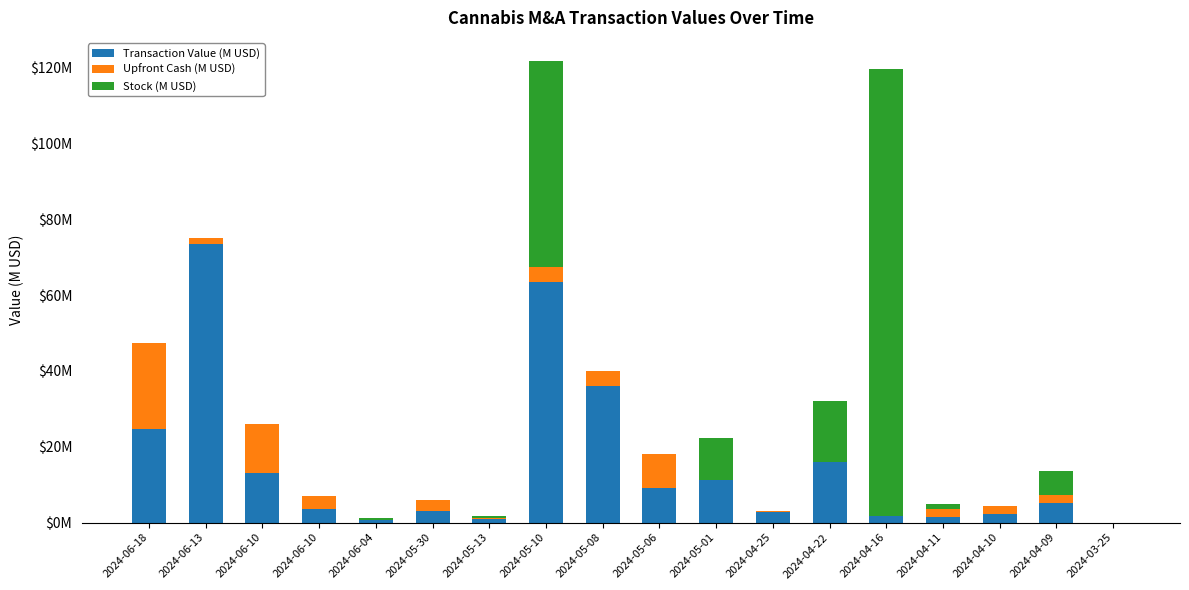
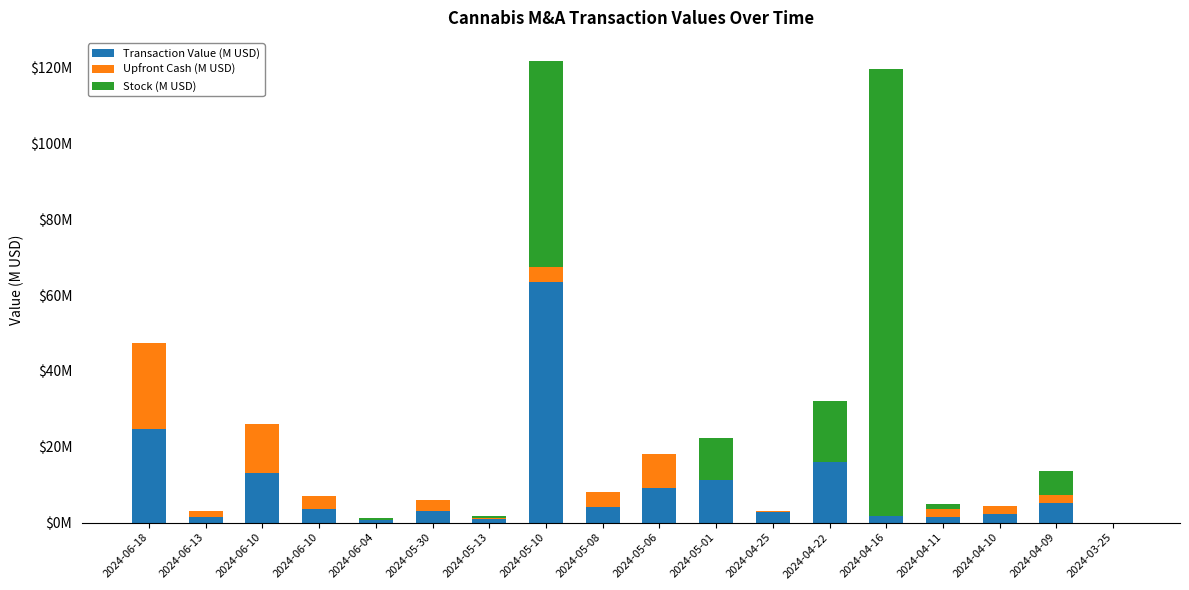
  {
    "Transaction Value (M USD)": {
      "2024-06-18": "$25000000",
-     "2024-06-13": "$74000000",
+     "2024-06-13": "$2000000",
      "2024-06-04": "$1000000",
      "2024-05-30": "$3000000",
      "2024-05-13": "$1000000",
      "2024-05-10": "$63000000",
-     "2024-05-08": "$36000000",
+     "2024-05-08": "$4000000",
      "2024-05-06": "$9000000",
      "2024-05-01": "$11000000",
      "2024-04-25": "$3000000",
      "2024-04-22": "$16000000",
      "2024-04-16": "$2000000",
      "2024-04-11": "$2000000",
      "2024-04-10": "$2000000",
      "2024-04-09": "$5000000",
      "2024-03-25": "$0"
    },
    "Upfront Cash (M USD)": {
      "2024-06-18": "$23000000",
      "2024-06-13": "$2000000",
      "2024-06-04": "$0",
      "2024-05-30": "$3000000",
      "2024-05-10": "$4000000",
      "2024-05-08": "$4000000",
      "2024-05-06": "$9000000",
      "2024-05-01": "$0",
      "2024-04-22": "$0",
      "2024-04-16": "$0",
      "2024-04-11": "$2000000",
      "2024-04-10": "$2000000",
      "2024-04-09": "$2000000",
      "2024-03-25": "$0"
    },
    "Stock (M USD)": {
      "2024-06-18": "$0",
      "2024-06-13": "$0",
      "2024-06-04": "$1000000",
      "2024-05-30": "$0",
      "2024-05-13": "$1000000",
      "2024-05-10": "$54000000",
      "2024-05-08": "$0",
      "2024-05-06": "$0",
      "2024-05-01": "$11000000",
      "2024-04-25": "$0",
      "2024-04-22": "$16000000",
      "2024-04-16": "$118000000",
      "2024-04-11": "$1000000",
      "2024-04-10": "$0",
      "2024-04-09": "$6000000",
      "2024-03-25": "$0"
    }
  }
